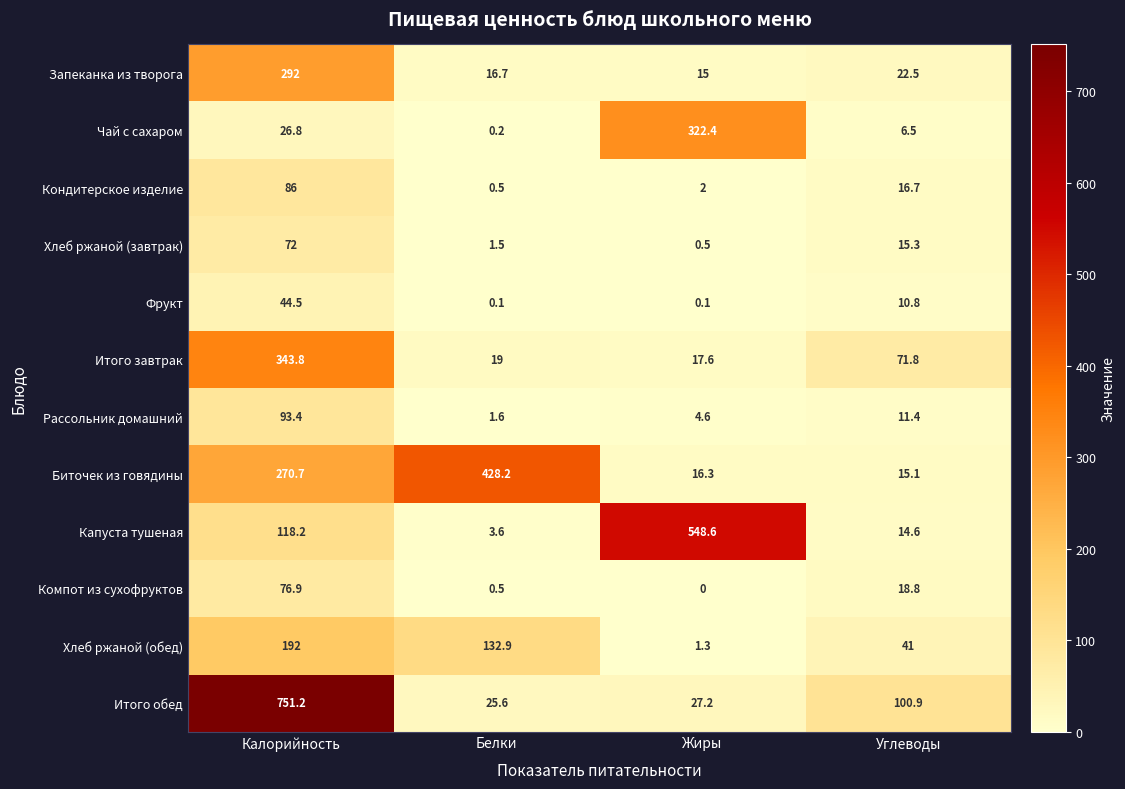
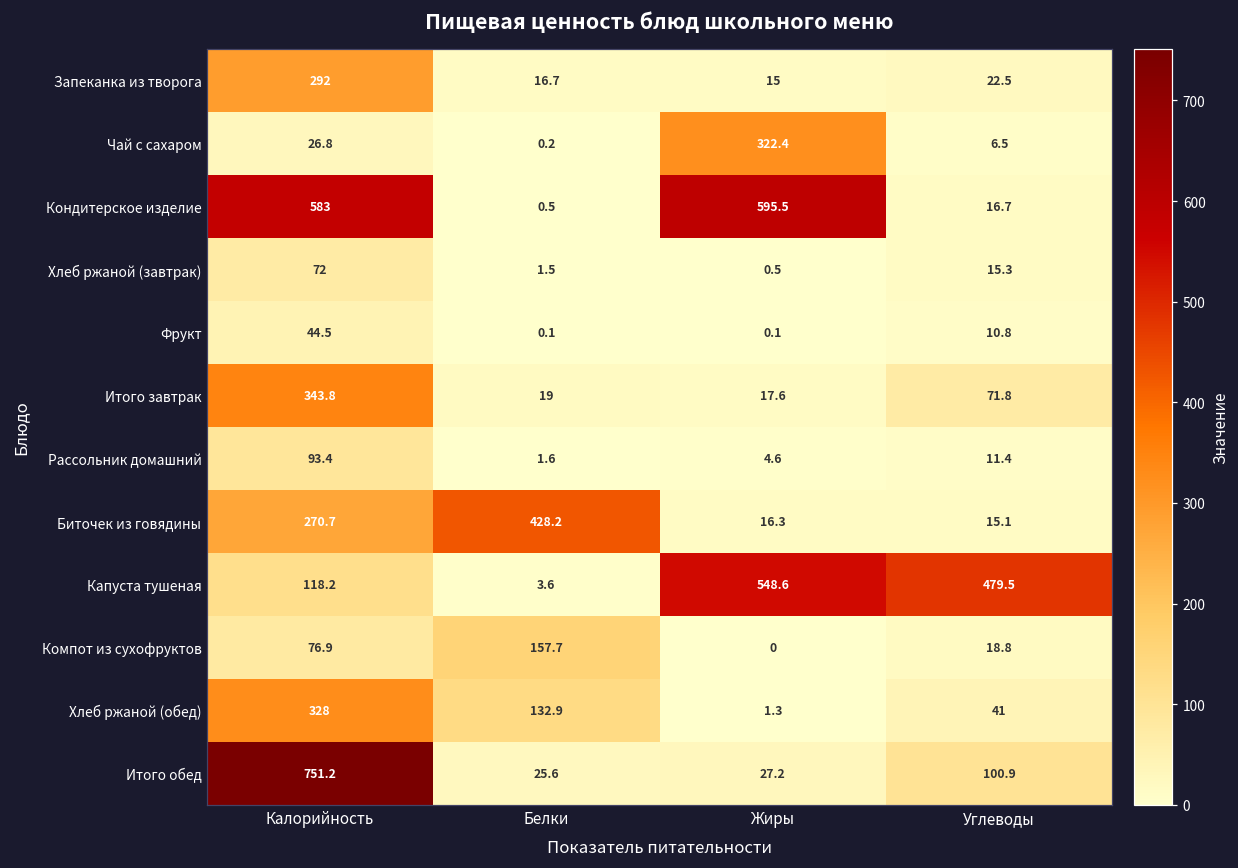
  {
    "Запеканка из творога": {
      "Калорийность": 292,
      "Белки": 16.7,
      "Жиры": 15,
      "Углеводы": 22.5
    },
    "Чай с сахаром": {
      "Калорийность": 26.8,
      "Белки": 0.2,
      "Жиры": 322.4,
      "Углеводы": 6.5
    },
    "Кондитерское изделие": {
-     "Калорийность": 86,
+     "Калорийность": 583,
      "Белки": 0.5,
-     "Жиры": 2,
+     "Жиры": 595.5,
      "Углеводы": 16.7
    },
    "Хлеб ржаной (завтрак)": {
      "Калорийность": 72,
      "Белки": 1.5,
      "Жиры": 0.5,
      "Углеводы": 15.3
    },
    "Фрукт": {
      "Калорийность": 44.5,
      "Белки": 0.1,
      "Жиры": 0.1,
      "Углеводы": 10.8
    },
    "Итого завтрак": {
      "Калорийность": 343.8,
      "Белки": 19,
      "Жиры": 17.6,
      "Углеводы": 71.8
    },
    "Рассольник домашний": {
      "Калорийность": 93.4,
      "Белки": 1.6,
      "Жиры": 4.6,
      "Углеводы": 11.4
    },
    "Биточек из говядины": {
      "Калорийность": 270.7,
      "Белки": 428.2,
      "Жиры": 16.3,
      "Углеводы": 15.1
    },
    "Капуста тушеная": {
      "Калорийность": 118.2,
      "Белки": 3.6,
      "Жиры": 548.6,
-     "Углеводы": 14.6
+     "Углеводы": 479.5
    },
    "Компот из сухофруктов": {
      "Калорийность": 76.9,
-     "Белки": 0.5,
+     "Белки": 157.7,
      "Жиры": 0,
      "Углеводы": 18.8
    },
    "Хлеб ржаной (обед)": {
-     "Калорийность": 192,
+     "Калорийность": 328,
      "Белки": 132.9,
      "Жиры": 1.3,
      "Углеводы": 41
    },
    "Итого обед": {
      "Калорийность": 751.2,
      "Белки": 25.6,
      "Жиры": 27.2,
      "Углеводы": 100.9
    }
  }
